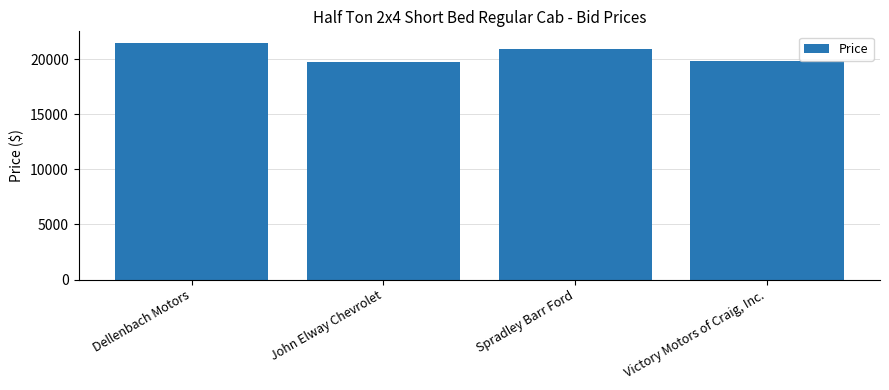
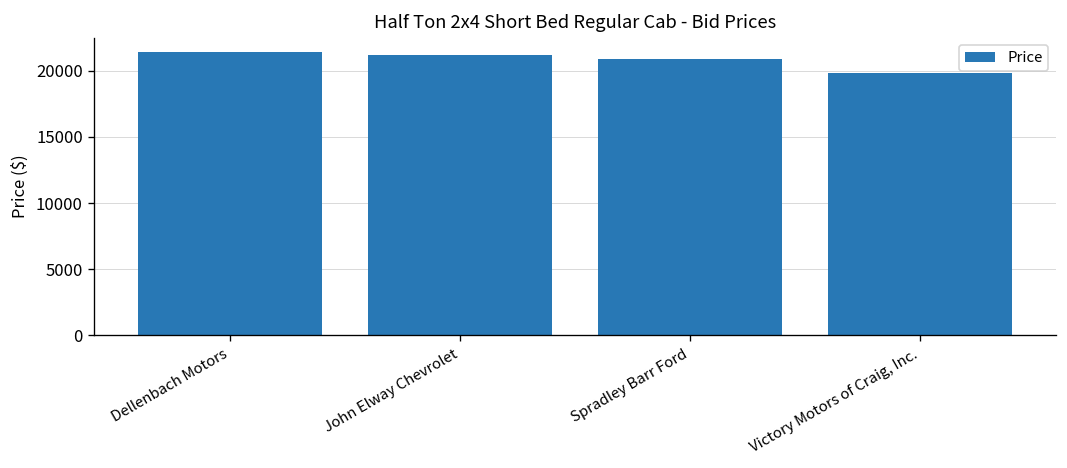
  {
    "Dellenbach Motors": 21400,
-   "John Elway Chevrolet": 19700,
+   "John Elway Chevrolet": 21200,
    "Spradley Barr Ford": 20900,
    "Victory Motors of Craig, Inc.": 19900
  }
